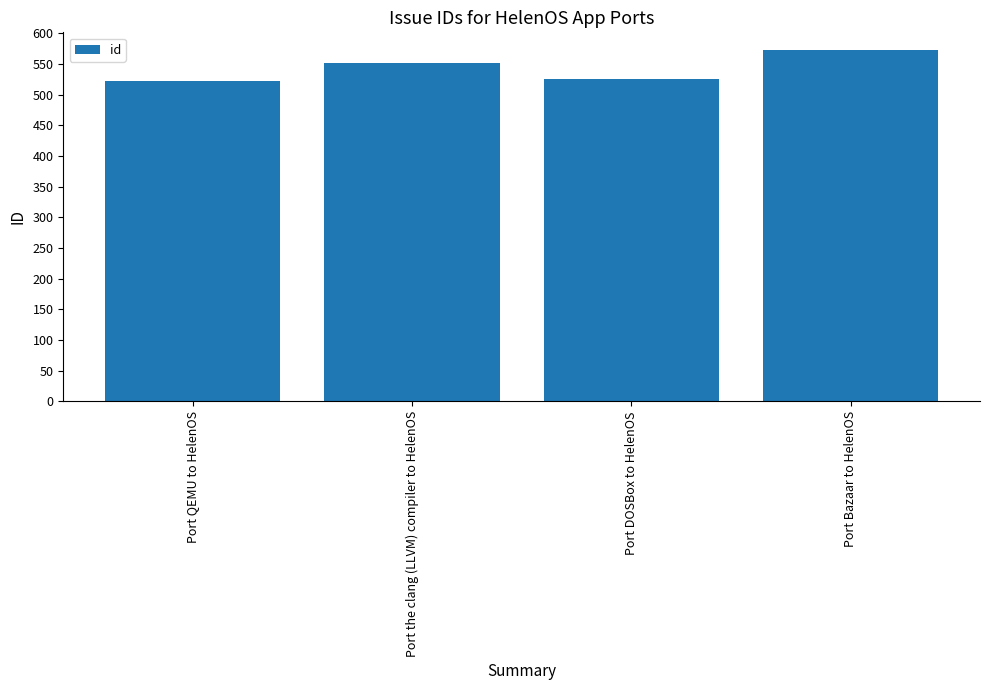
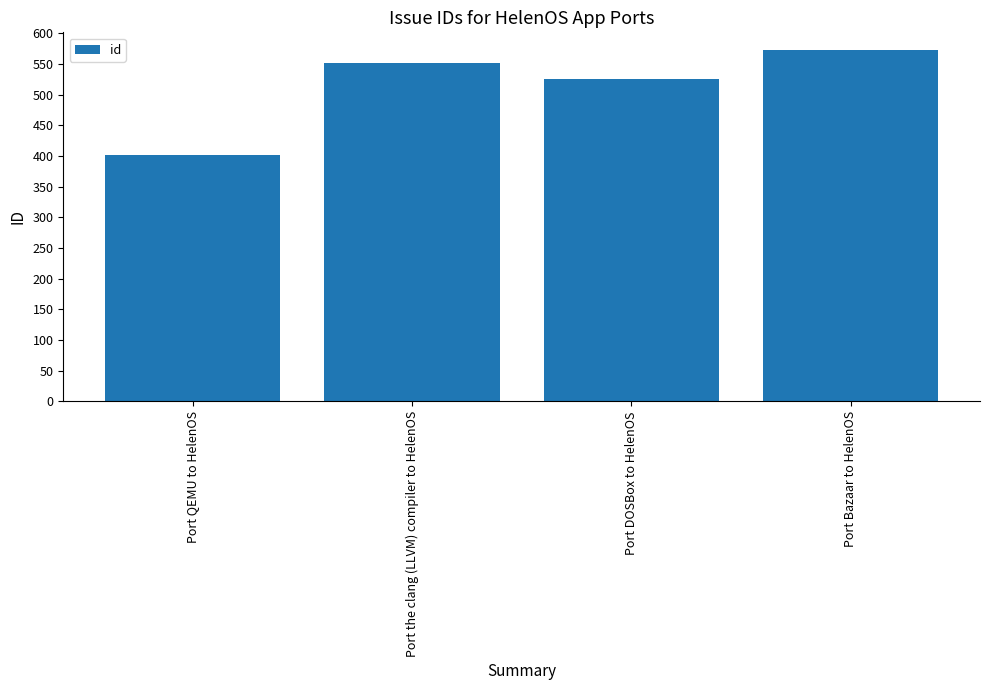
  {
-   "Port QEMU to HelenOS": 520,
+   "Port QEMU to HelenOS": 400,
    "Port the clang (LLVM) compiler to HelenOS": 550,
    "Port DOSBox to HelenOS": 530,
    "Port Bazaar to HelenOS": 570
  }
